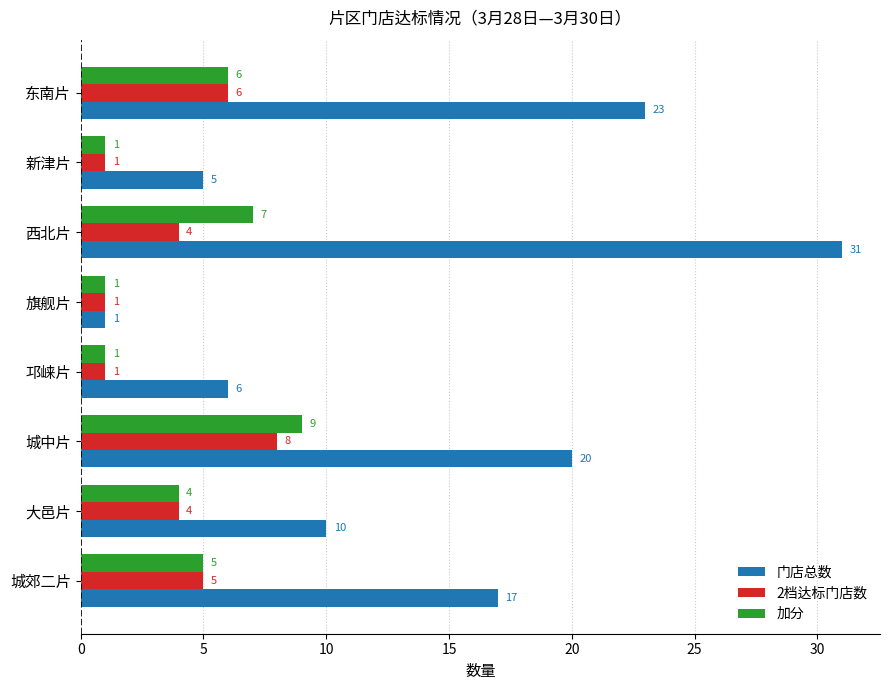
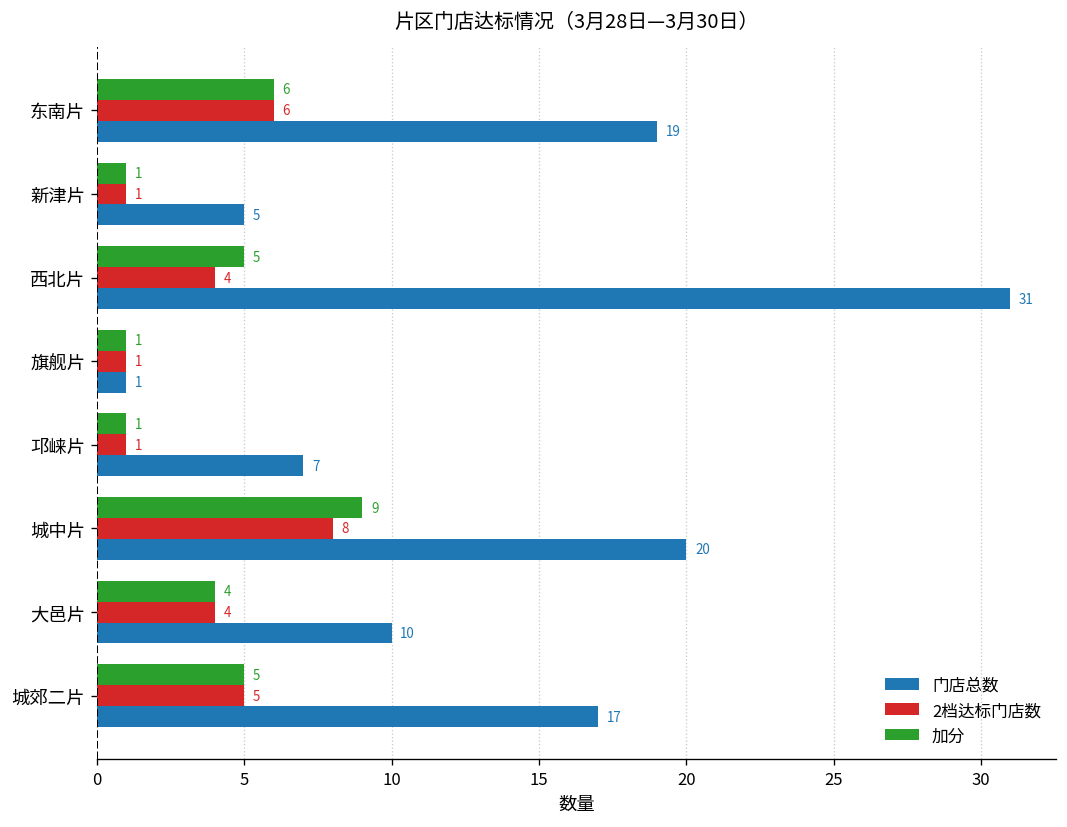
  {
    "门店总数": {
-     "东南片": 23,
+     "东南片": 19,
      "新津片": 5,
      "西北片": 31,
      "旗舰片": 1,
-     "邛崃片": 6,
+     "邛崃片": 7,
      "城中片": 20,
      "大邑片": 10,
      "城郊二片": 17
    },
    "2档达标门店数": {
      "东南片": 6,
      "新津片": 1,
      "西北片": 4,
      "旗舰片": 1,
      "邛崃片": 1,
      "城中片": 8,
      "大邑片": 4,
      "城郊二片": 5
    },
    "加分": {
      "东南片": 6,
      "新津片": 1,
-     "西北片": 7,
+     "西北片": 5,
      "旗舰片": 1,
      "邛崃片": 1,
      "城中片": 9,
      "大邑片": 4,
      "城郊二片": 5
    }
  }
